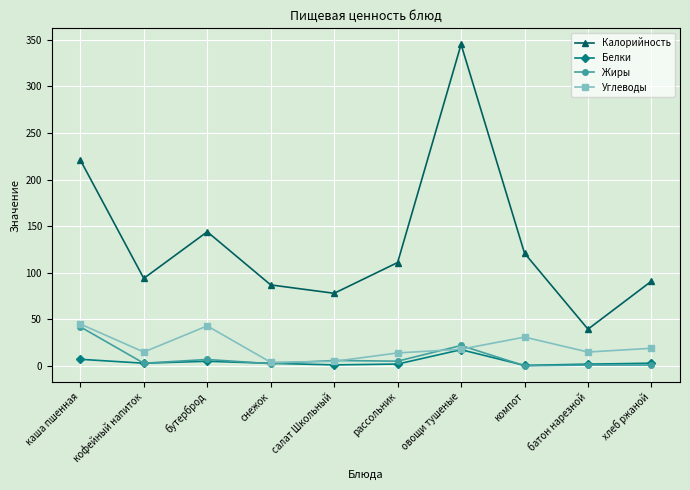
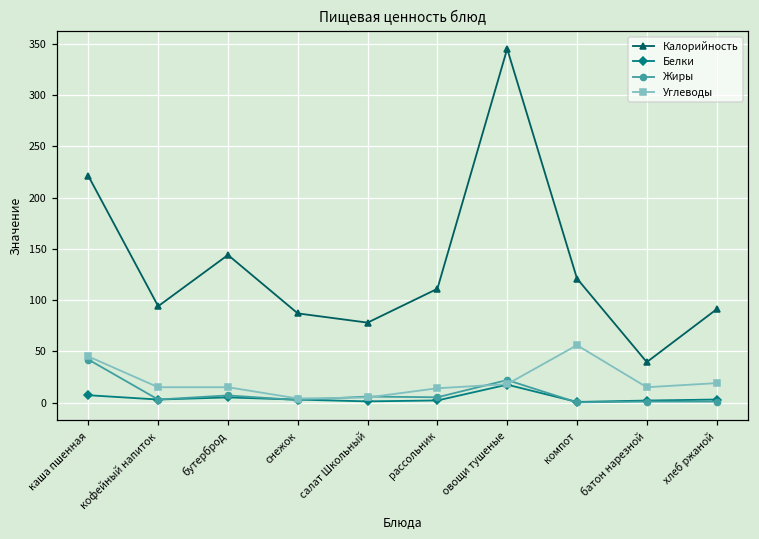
  {
    "Жиры": {
      "каша пшенная": 40,
      "рассольник": 10,
      "овощи тушеные": 20
    },
    "Углеводы": {
      "каша пшенная": 50,
      "кофейный напиток": 20,
-     "бутерброд": 40,
+     "бутерброд": 20,
      "рассольник": 10,
-     "компот": 30,
+     "компот": 60,
      "батон нарезной": 20,
      "хлеб ржаной": 20
    }
  }
